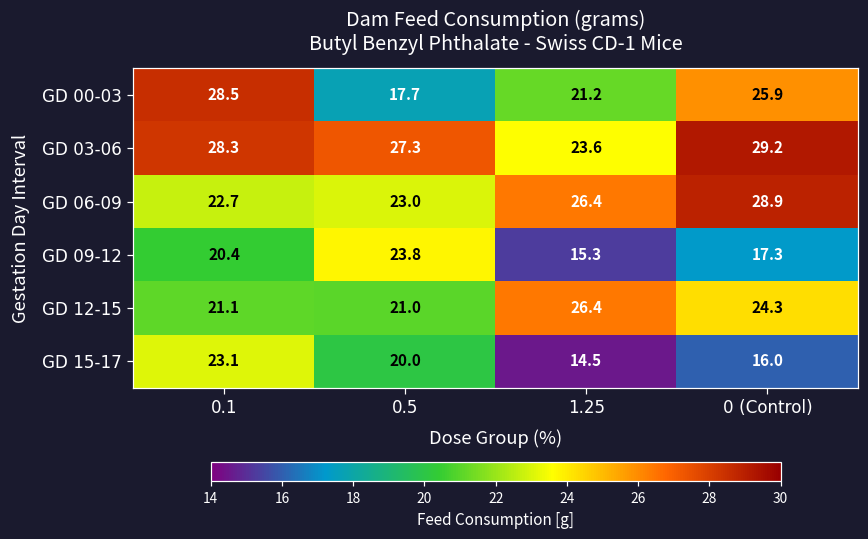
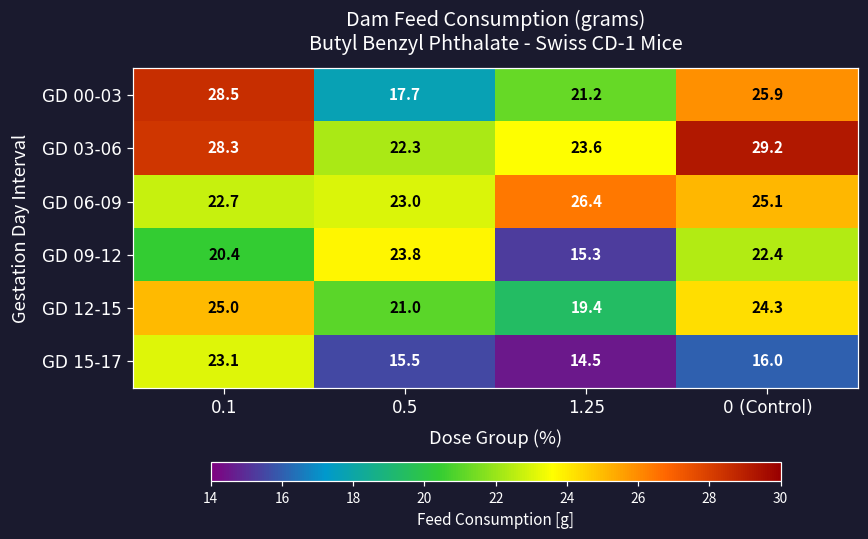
  {
    "GD 00-03": {
      "0.1": 28.5,
      "0.5": 17.7,
      "1.25": 21.2,
      "0 (Control)": 25.9
    },
    "GD 03-06": {
      "0.1": 28.3,
-     "0.5": 27.3,
+     "0.5": 22.3,
      "1.25": 23.6,
      "0 (Control)": 29.2
    },
    "GD 06-09": {
      "0.1": 22.7,
      "0.5": 23.0,
      "1.25": 26.4,
-     "0 (Control)": 28.9
+     "0 (Control)": 25.1
    },
    "GD 09-12": {
      "0.1": 20.4,
      "0.5": 23.8,
      "1.25": 15.3,
-     "0 (Control)": 17.3
+     "0 (Control)": 22.4
    },
    "GD 12-15": {
-     "0.1": 21.1,
+     "0.1": 25.0,
      "0.5": 21.0,
-     "1.25": 26.4,
+     "1.25": 19.4,
      "0 (Control)": 24.3
    },
    "GD 15-17": {
      "0.1": 23.1,
-     "0.5": 20.0,
+     "0.5": 15.5,
      "1.25": 14.5,
      "0 (Control)": 16.0
    }
  }
